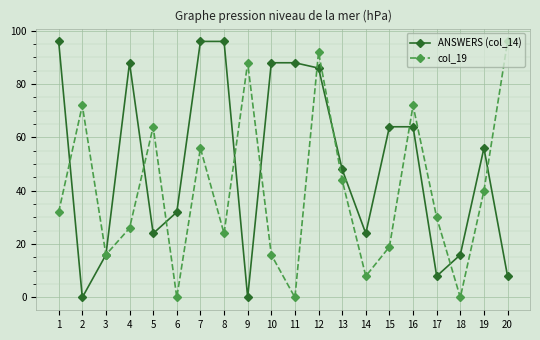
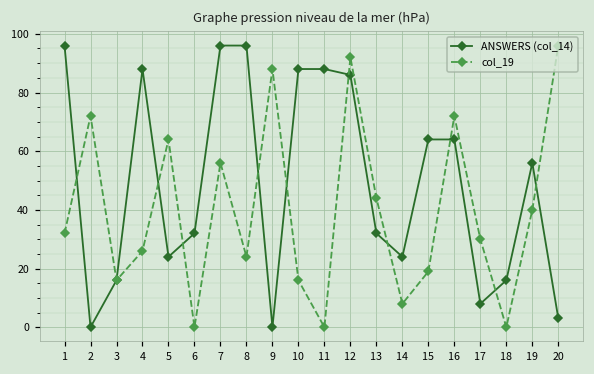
  {
    "ANSWERS (col_14)": {
      "1": 96,
      "2": 0,
      "4": 88,
      "5": 24,
      "6": 32,
      "7": 96,
      "8": 96,
      "9": 0,
      "10": 88,
      "11": 88,
      "12": 86,
-     "13": 48,
+     "13": 32,
      "14": 24,
      "15": 64,
      "16": 64,
      "17": 8,
      "18": 16,
      "19": 56,
-     "20": 8
+     "20": 3
    },
    "col_19": {
      "1": 32,
      "2": 72,
      "4": 26,
      "5": 64,
      "6": 0,
      "7": 56,
      "8": 24,
      "9": 88,
      "10": 16,
      "11": 0,
      "12": 92,
      "13": 44,
      "14": 8,
      "15": 19,
      "16": 72,
      "17": 30,
      "18": 0,
      "19": 40
    }
  }
